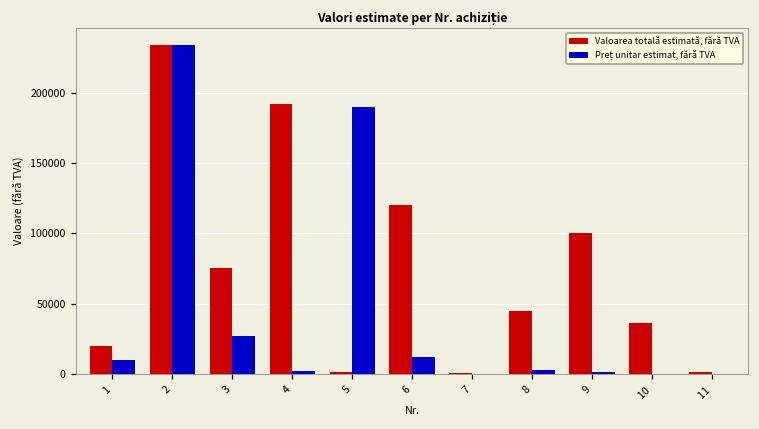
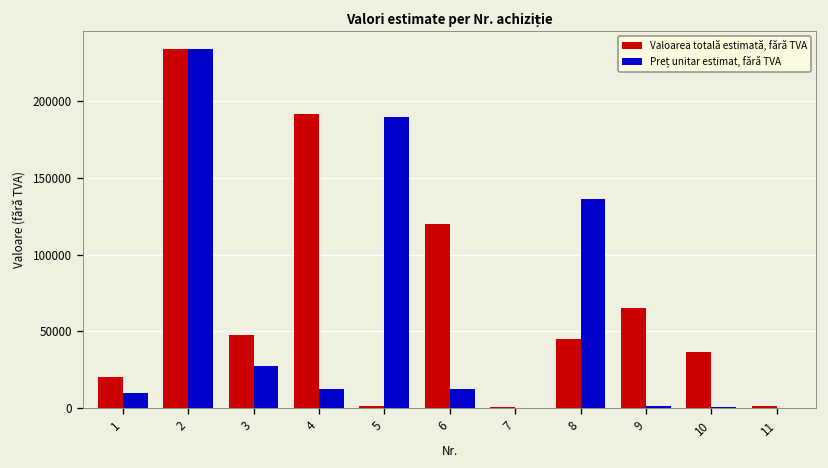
  {
    "Valoarea totală estimată, fără TVA": {
      "1": 20000,
      "2": 234000,
-     "3": 75000,
+     "3": 48000,
      "4": 192000,
      "6": 120000,
      "8": 45000,
-     "9": 100000,
+     "9": 65000,
      "10": 36000
    },
    "Preț unitar estimat, fără TVA": {
      "1": 10000,
      "2": 234000,
      "3": 27000,
-     "4": 2000,
+     "4": 13000,
      "5": 190000,
      "6": 12000,
-     "8": 3000
+     "8": 136000
    }
  }
